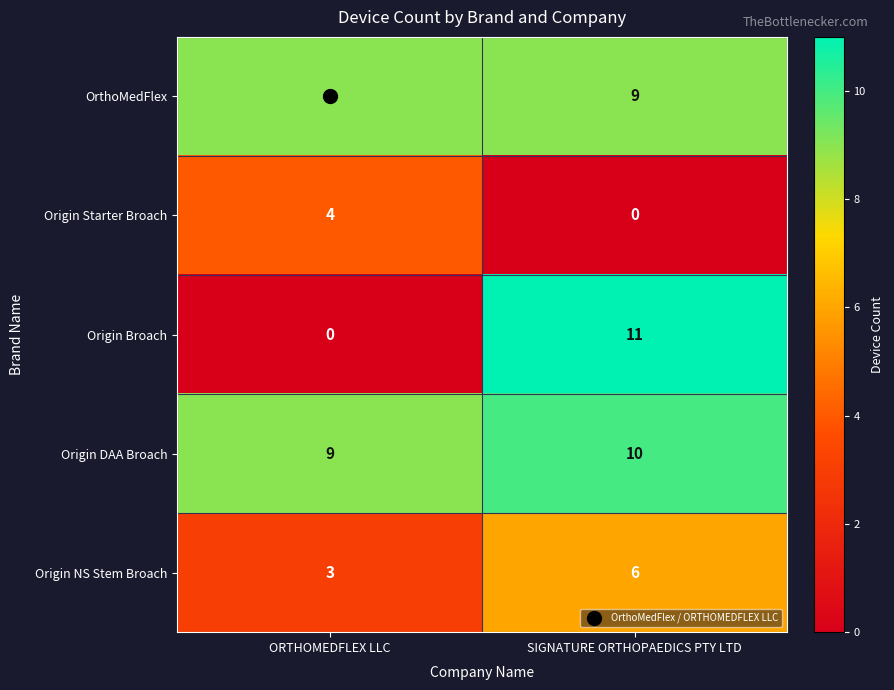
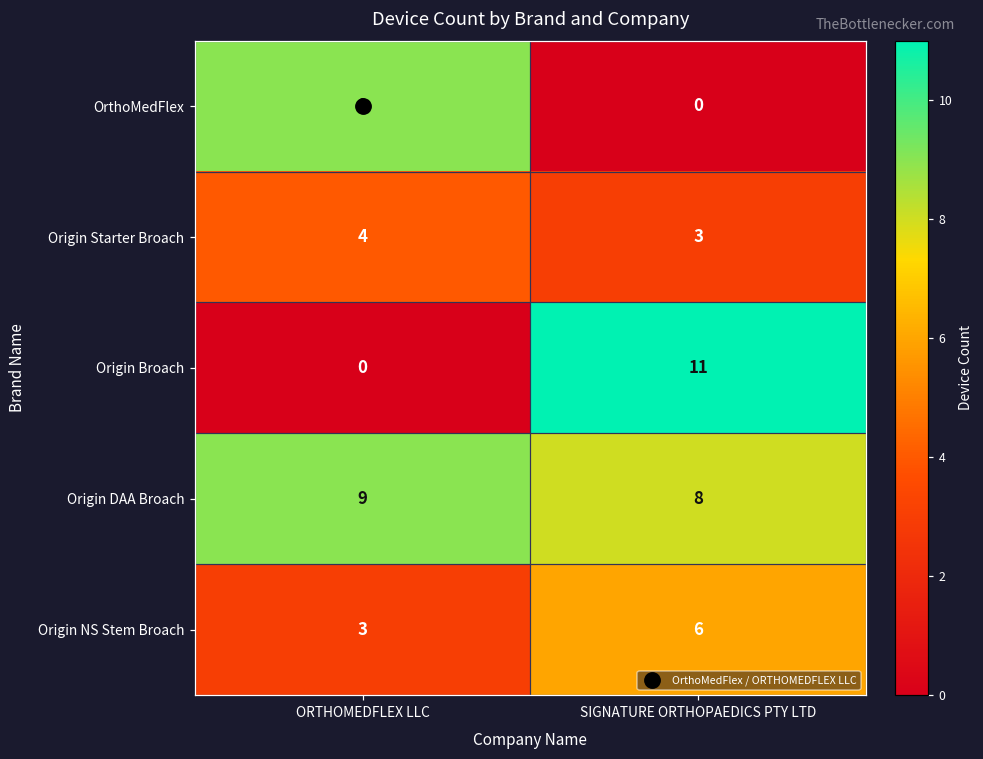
  {
    "OrthoMedFlex": {
-     "SIGNATURE ORTHOPAEDICS PTY LTD": 9
+     "SIGNATURE ORTHOPAEDICS PTY LTD": 0
    },
    "Origin Starter Broach": {
      "ORTHOMEDFLEX LLC": 4,
-     "SIGNATURE ORTHOPAEDICS PTY LTD": 0
+     "SIGNATURE ORTHOPAEDICS PTY LTD": 3
    },
    "Origin Broach": {
      "ORTHOMEDFLEX LLC": 0,
      "SIGNATURE ORTHOPAEDICS PTY LTD": 11
    },
    "Origin DAA Broach": {
      "ORTHOMEDFLEX LLC": 9,
-     "SIGNATURE ORTHOPAEDICS PTY LTD": 10
+     "SIGNATURE ORTHOPAEDICS PTY LTD": 8
    },
    "Origin NS Stem Broach": {
      "ORTHOMEDFLEX LLC": 3,
      "SIGNATURE ORTHOPAEDICS PTY LTD": 6
    }
  }
